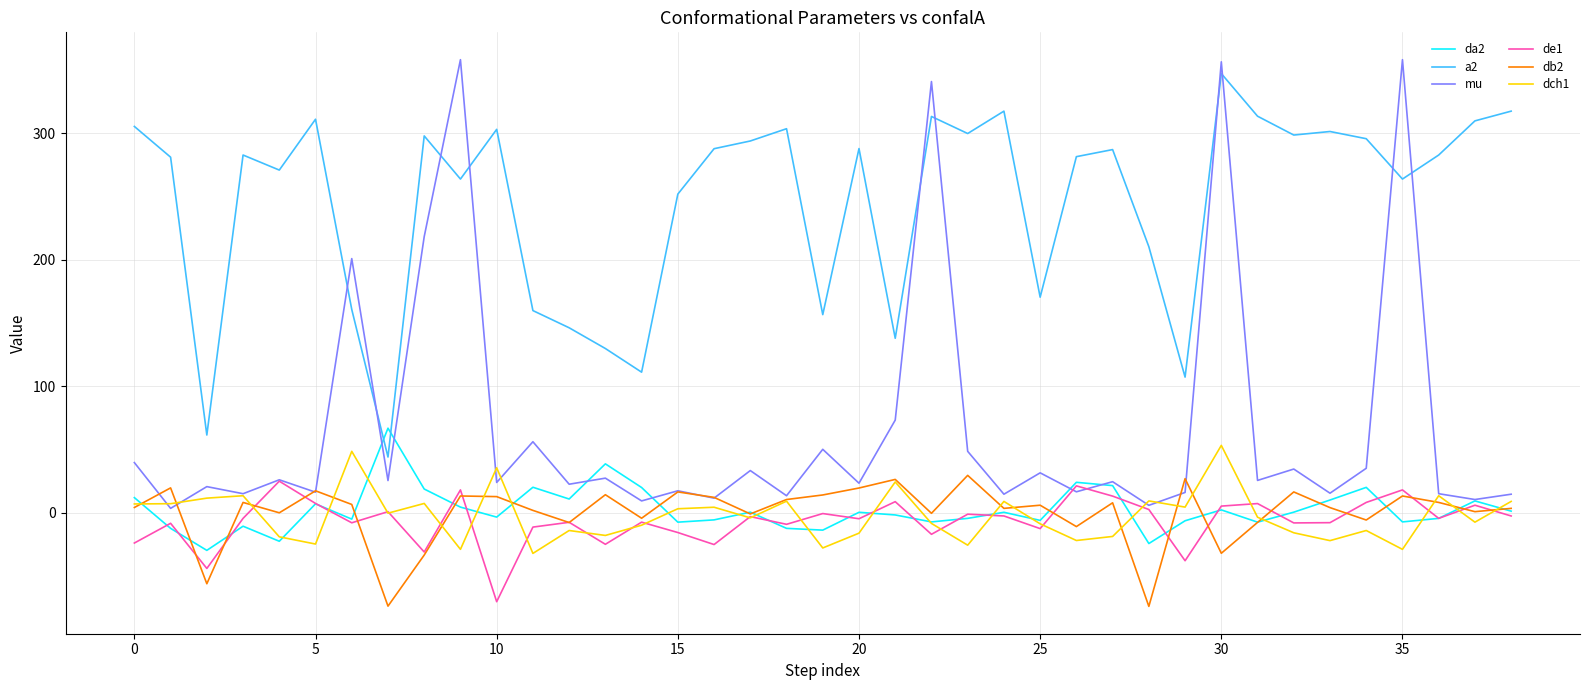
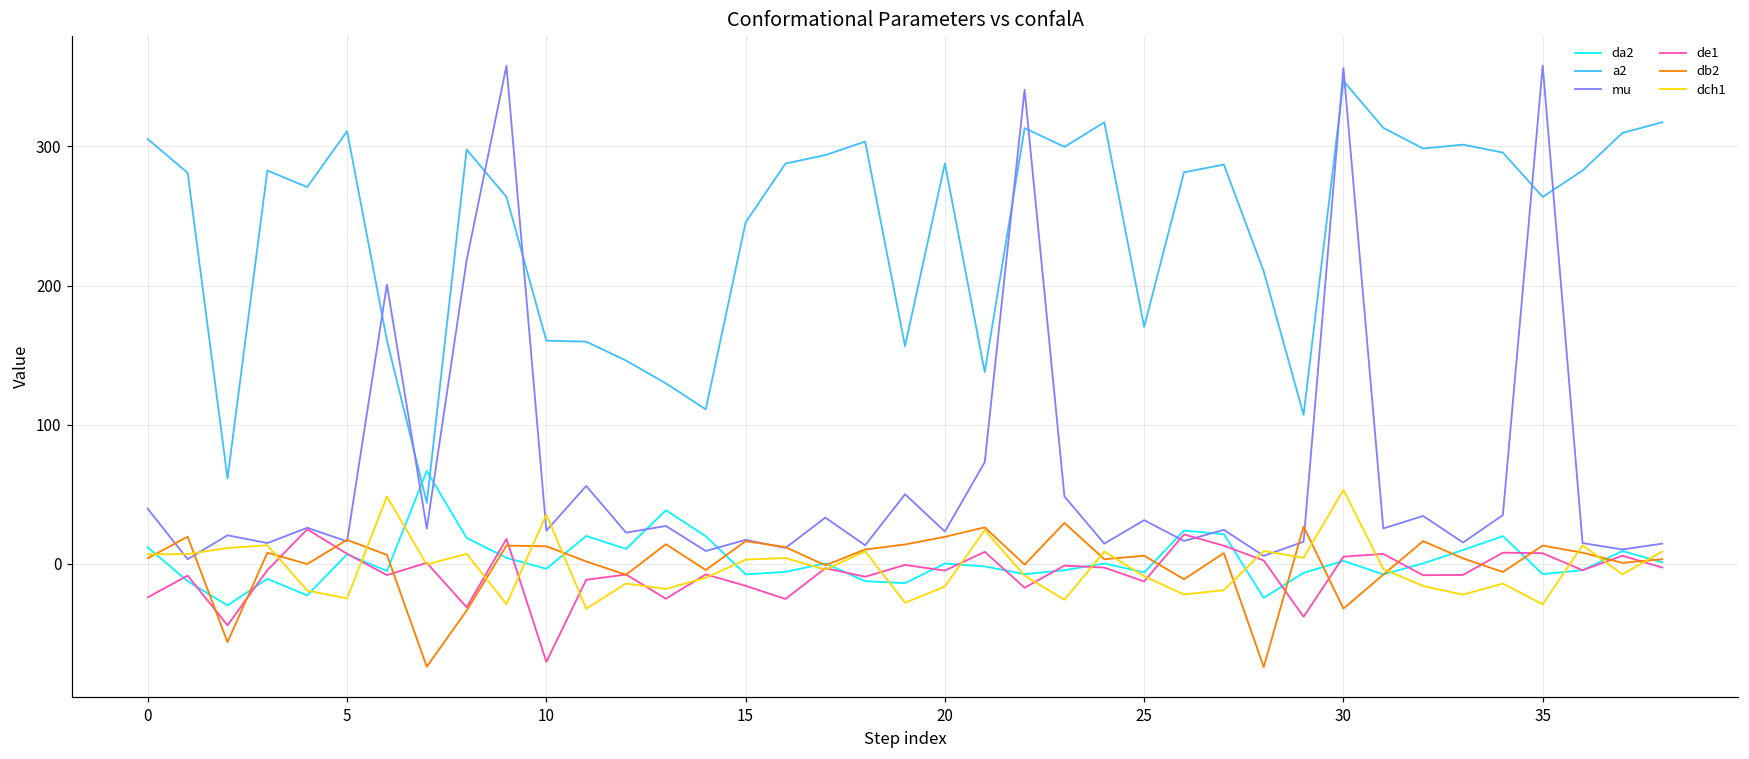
  {
    "da2": {
      "0": 12,
      "10": -4,
      "15": -8,
      "20": 0,
      "25": -6,
      "30": 2,
      "35": -7
    },
    "a2": {
      "0": 305,
      "5": 311,
-     "10": 303,
-     "15": 252,
+     "10": 160,
+     "15": 245,
      "20": 288,
      "25": 170,
      "30": 347,
      "35": 264
    },
    "mu": {
      "0": 40,
      "10": 24,
      "20": 23,
      "25": 31,
      "30": 356,
      "35": 358
    },
    "de1": {
      "0": -24,
      "10": -71,
      "15": -16,
      "20": -5,
      "25": -13,
      "30": 5,
-     "35": 18
+     "35": 8
    },
    "db2": {
      "0": 4,
      "10": 13,
      "20": 19,
      "25": 6,
      "30": -32,
      "35": 13
    },
    "dch1": {
      "0": 7,
      "5": -25,
      "10": 35,
      "15": 3,
      "20": -16,
      "25": -9,
      "30": 53,
      "35": -29
    }
  }
